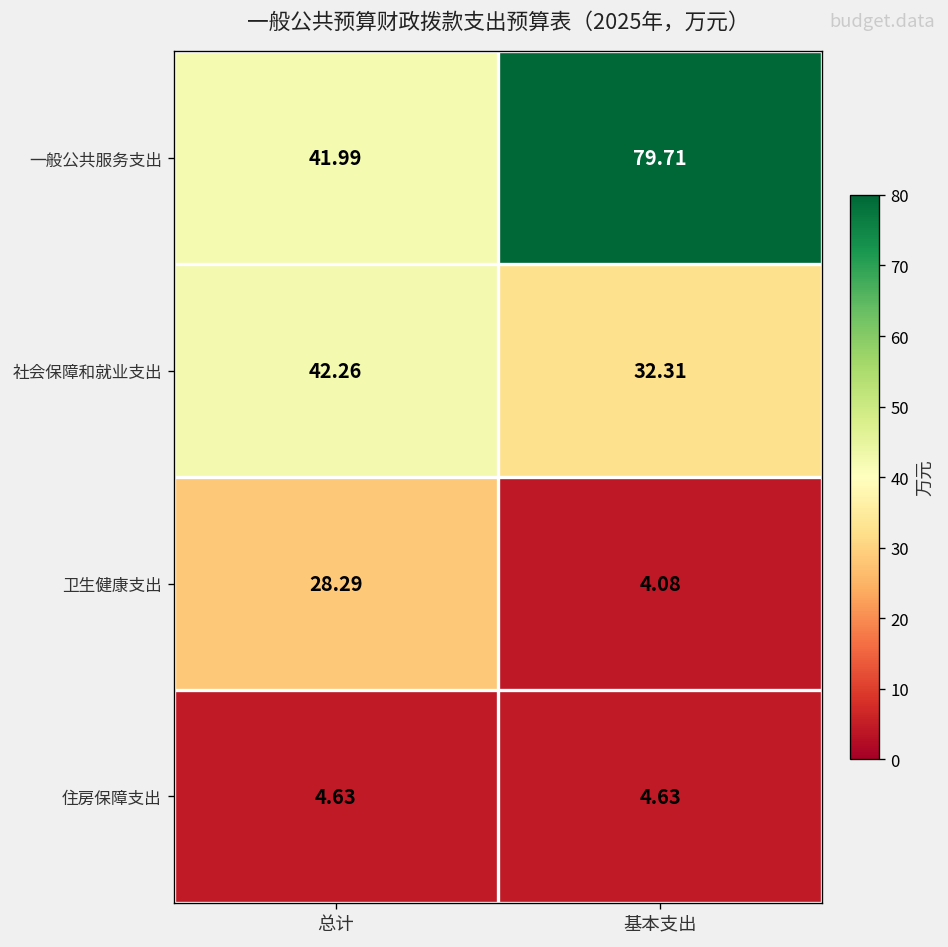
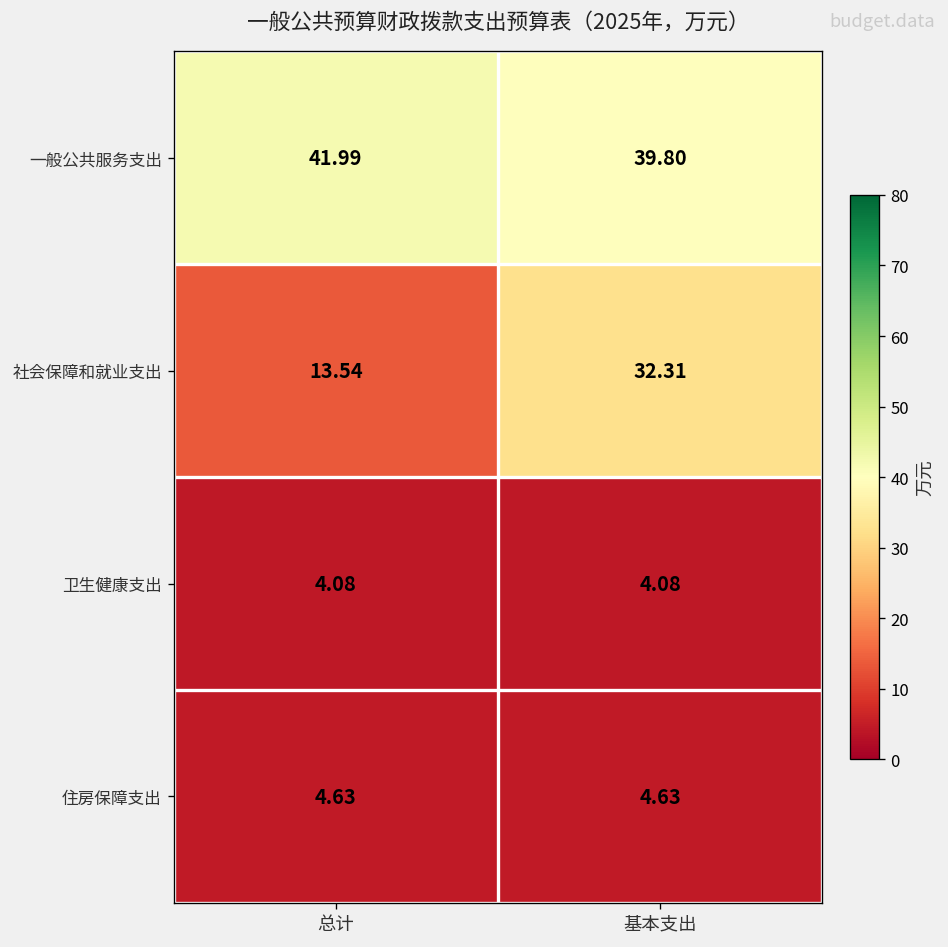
  {
    "一般公共服务支出": {
      "总计": 41.99,
-     "基本支出": 79.71
+     "基本支出": 39.80
    },
    "社会保障和就业支出": {
-     "总计": 42.26,
+     "总计": 13.54,
      "基本支出": 32.31
    },
    "卫生健康支出": {
-     "总计": 28.29,
+     "总计": 4.08,
      "基本支出": 4.08
    },
    "住房保障支出": {
      "总计": 4.63,
      "基本支出": 4.63
    }
  }
